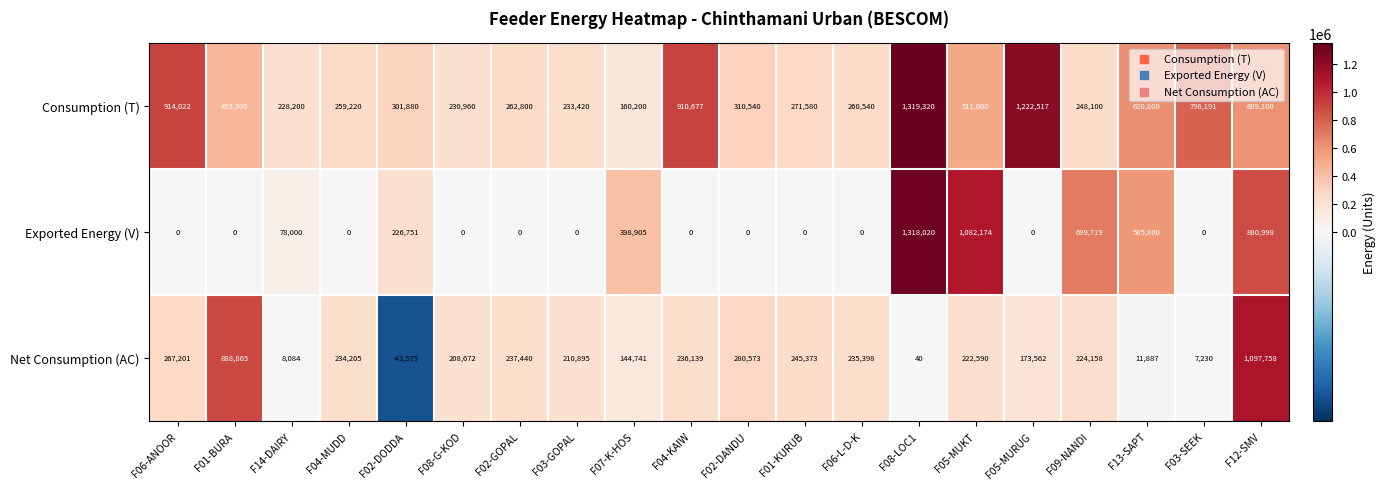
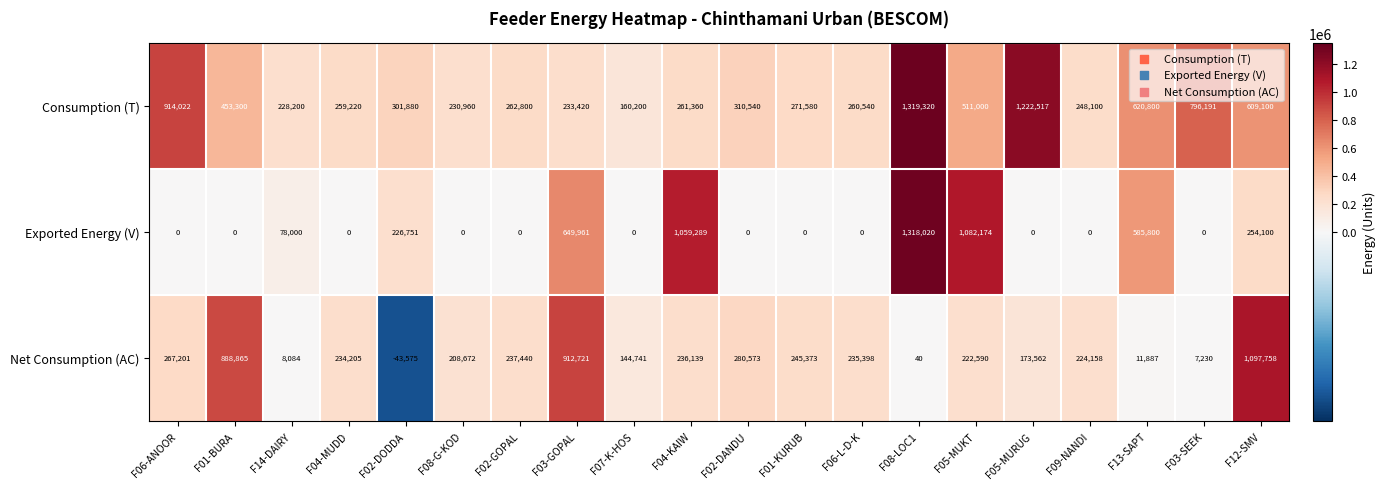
  {
    "Consumption (T)": {
      "F06-ANOOR": "914,022",
      "F01-BURA": "453,300",
      "F14-DAIRY": "228,200",
      "F04-MUDD": "259,220",
      "F02-DODDA": "301,880",
      "F08-G-KOD": "230,960",
      "F02-GOPAL": "262,800",
      "F03-GOPAL": "233,420",
      "F07-K-HOS": "160,200",
-     "F04-KAIW": "910,677",
+     "F04-KAIW": "261,360",
      "F02-DANDU": "310,540",
      "F01-KURUB": "271,580",
      "F06-L-D-K": "260,540",
      "F08-LOC1": "1,319,320",
      "F05-MUKT": "511,000",
      "F05-MURUG": "1,222,517",
      "F09-NANDI": "248,100",
      "F13-SAPT": "620,800",
      "F03-SEEK": "796,191",
      "F12-SMV": "609,100"
    },
    "Exported Energy (V)": {
      "F06-ANOOR": "0",
      "F01-BURA": "0",
      "F14-DAIRY": "78,000",
      "F04-MUDD": "0",
      "F02-DODDA": "226,751",
      "F08-G-KOD": "0",
      "F02-GOPAL": "0",
-     "F03-GOPAL": "0",
-     "F07-K-HOS": "398,905",
-     "F04-KAIW": "0",
+     "F03-GOPAL": "649,961",
+     "F07-K-HOS": "0",
+     "F04-KAIW": "1,059,289",
      "F02-DANDU": "0",
      "F01-KURUB": "0",
      "F06-L-D-K": "0",
      "F08-LOC1": "1,318,020",
      "F05-MUKT": "1,082,174",
      "F05-MURUG": "0",
-     "F09-NANDI": "699,719",
+     "F09-NANDI": "0",
      "F13-SAPT": "585,800",
      "F03-SEEK": "0",
-     "F12-SMV": "880,998"
+     "F12-SMV": "254,100"
    },
    "Net Consumption (AC)": {
      "F06-ANOOR": "267,201",
      "F01-BURA": "888,865",
      "F14-DAIRY": "8,084",
      "F04-MUDD": "234,205",
      "F02-DODDA": "-43,575",
      "F08-G-KOD": "208,672",
      "F02-GOPAL": "237,440",
-     "F03-GOPAL": "210,895",
+     "F03-GOPAL": "912,721",
      "F07-K-HOS": "144,741",
      "F04-KAIW": "236,139",
      "F02-DANDU": "280,573",
      "F01-KURUB": "245,373",
      "F06-L-D-K": "235,398",
      "F08-LOC1": "40",
      "F05-MUKT": "222,590",
      "F05-MURUG": "173,562",
      "F09-NANDI": "224,158",
      "F13-SAPT": "11,887",
      "F03-SEEK": "7,230",
      "F12-SMV": "1,097,758"
    }
  }
